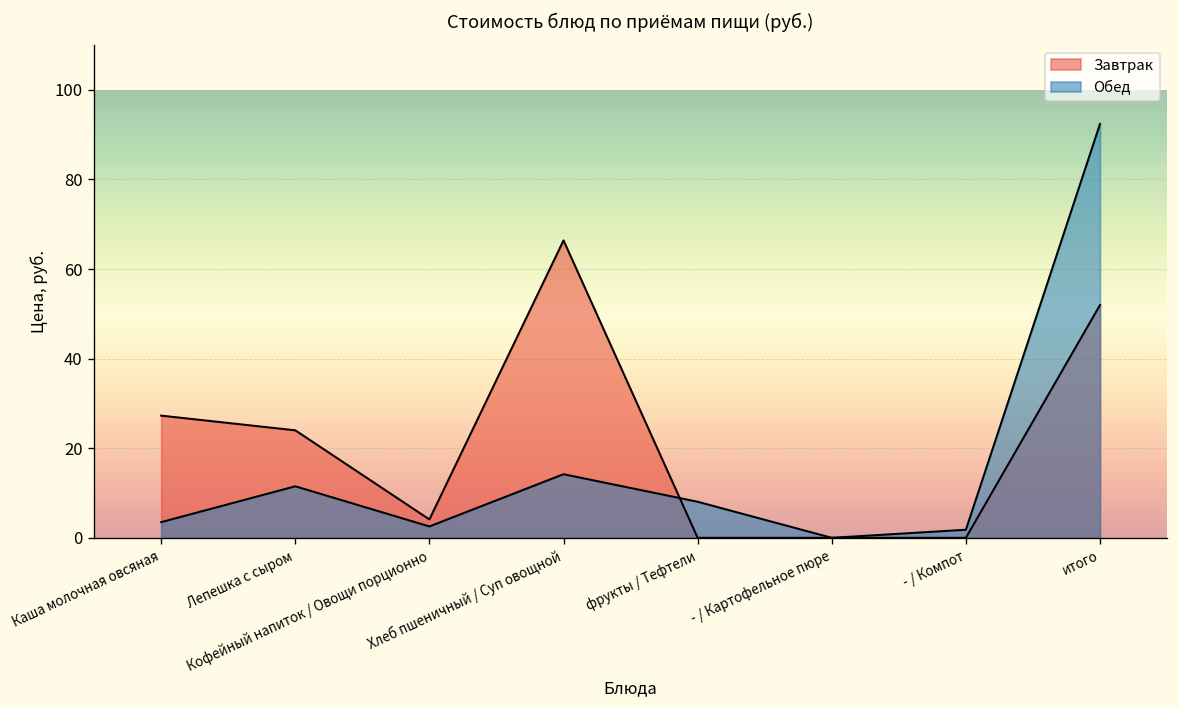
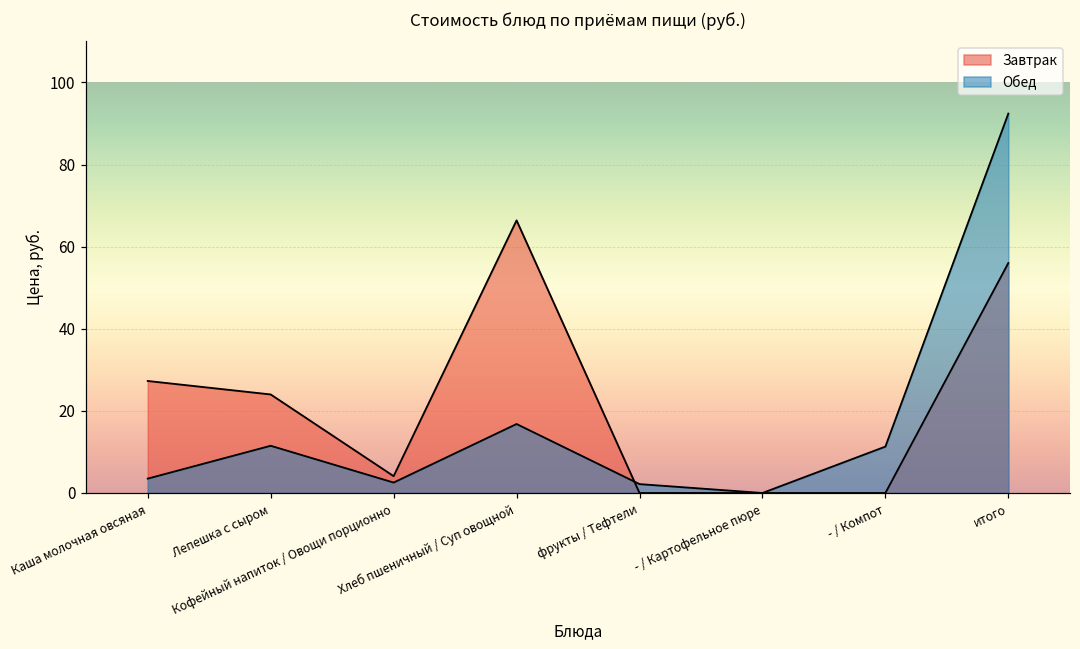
  {
    "Завтрак": {
      "Каша молочная овсяная": 27,
      "Лепешка с сыром": 24,
      "Кофейный напиток / Овощи порционно": 4,
      "Хлеб пшеничный / Суп овощной": 66,
      "фрукты / Тефтели": 0,
      "- / Компот": 0,
-     "итого": 52
+     "итого": 56
    },
    "Обед": {
      "Каша молочная овсяная": 4,
      "Лепешка с сыром": 12,
      "Кофейный напиток / Овощи порционно": 3,
-     "Хлеб пшеничный / Суп овощной": 14,
-     "фрукты / Тефтели": 8,
-     "- / Компот": 2,
+     "Хлеб пшеничный / Суп овощной": 17,
+     "фрукты / Тефтели": 2,
+     "- / Компот": 11,
      "итого": 92
    }
  }
